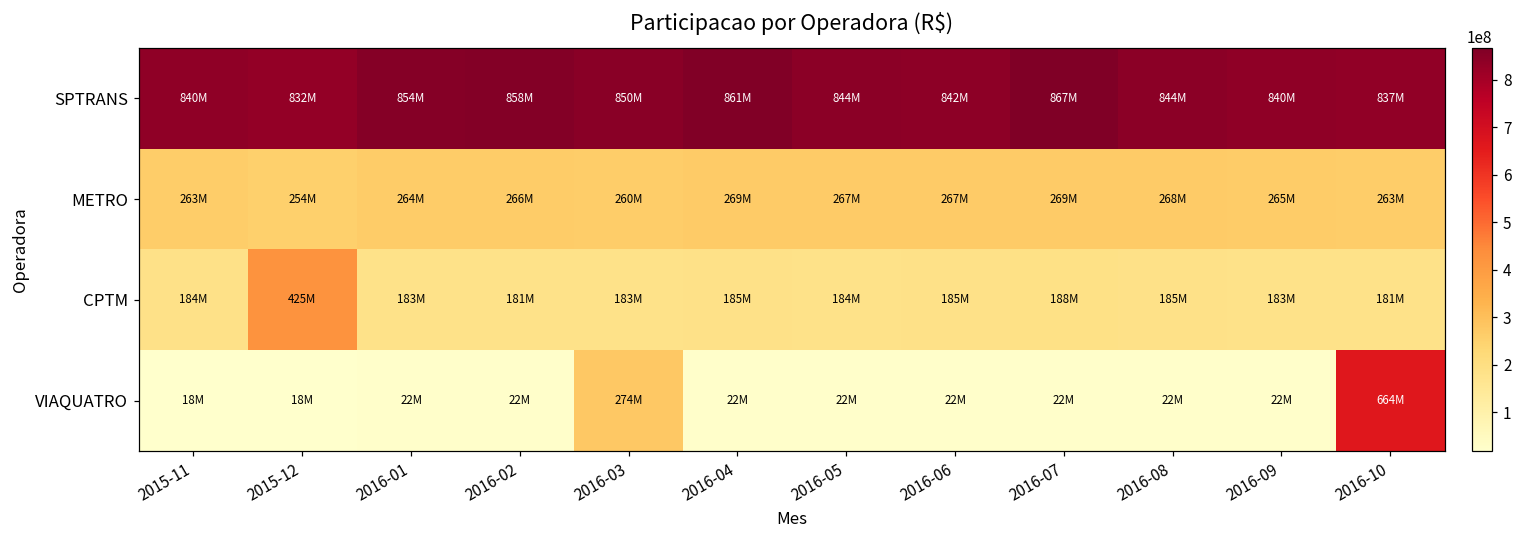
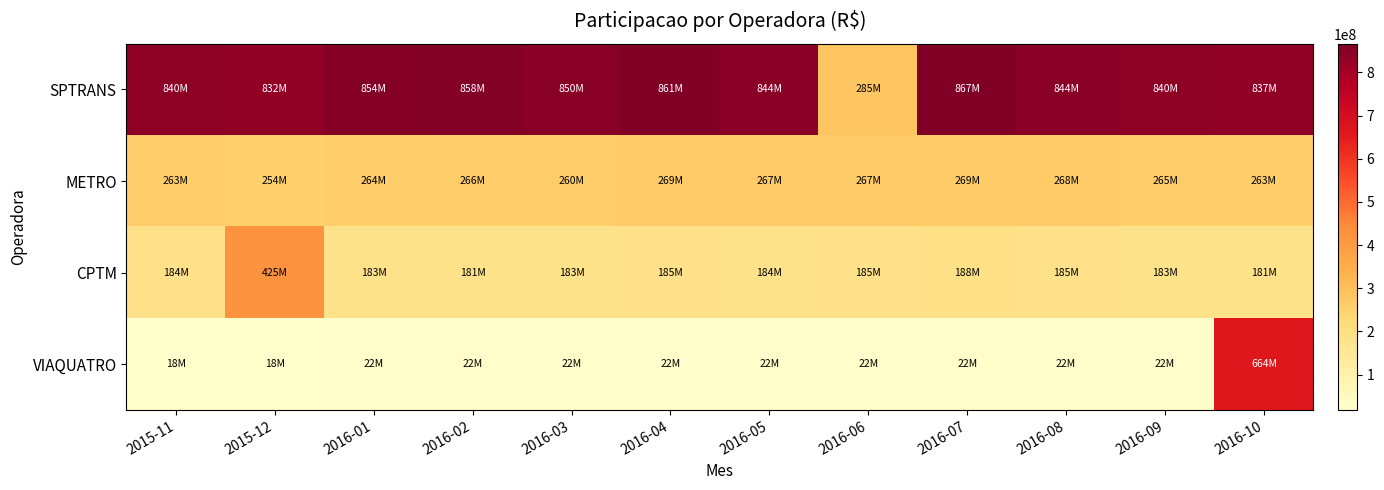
  {
    "SPTRANS": {
      "2015-11": "840M",
      "2015-12": "832M",
      "2016-01": "854M",
      "2016-02": "858M",
      "2016-03": "850M",
      "2016-04": "861M",
      "2016-05": "844M",
-     "2016-06": "842M",
+     "2016-06": "285M",
      "2016-07": "867M",
      "2016-08": "844M",
      "2016-09": "840M",
      "2016-10": "837M"
    },
    "METRO": {
      "2015-11": "263M",
      "2015-12": "254M",
      "2016-01": "264M",
      "2016-02": "266M",
      "2016-03": "260M",
      "2016-04": "269M",
      "2016-05": "267M",
      "2016-06": "267M",
      "2016-07": "269M",
      "2016-08": "268M",
      "2016-09": "265M",
      "2016-10": "263M"
    },
    "CPTM": {
      "2015-11": "184M",
      "2015-12": "425M",
      "2016-01": "183M",
      "2016-02": "181M",
      "2016-03": "183M",
      "2016-04": "185M",
      "2016-05": "184M",
      "2016-06": "185M",
      "2016-07": "188M",
      "2016-08": "185M",
      "2016-09": "183M",
      "2016-10": "181M"
    },
    "VIAQUATRO": {
      "2015-11": "18M",
      "2015-12": "18M",
      "2016-01": "22M",
      "2016-02": "22M",
-     "2016-03": "274M",
+     "2016-03": "22M",
      "2016-04": "22M",
      "2016-05": "22M",
      "2016-06": "22M",
      "2016-07": "22M",
      "2016-08": "22M",
      "2016-09": "22M",
      "2016-10": "664M"
    }
  }
